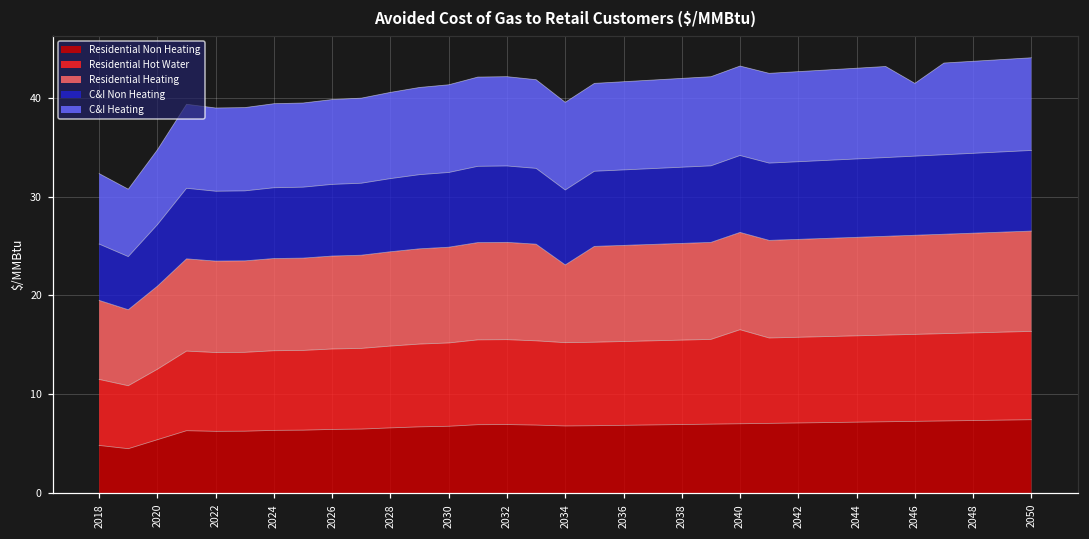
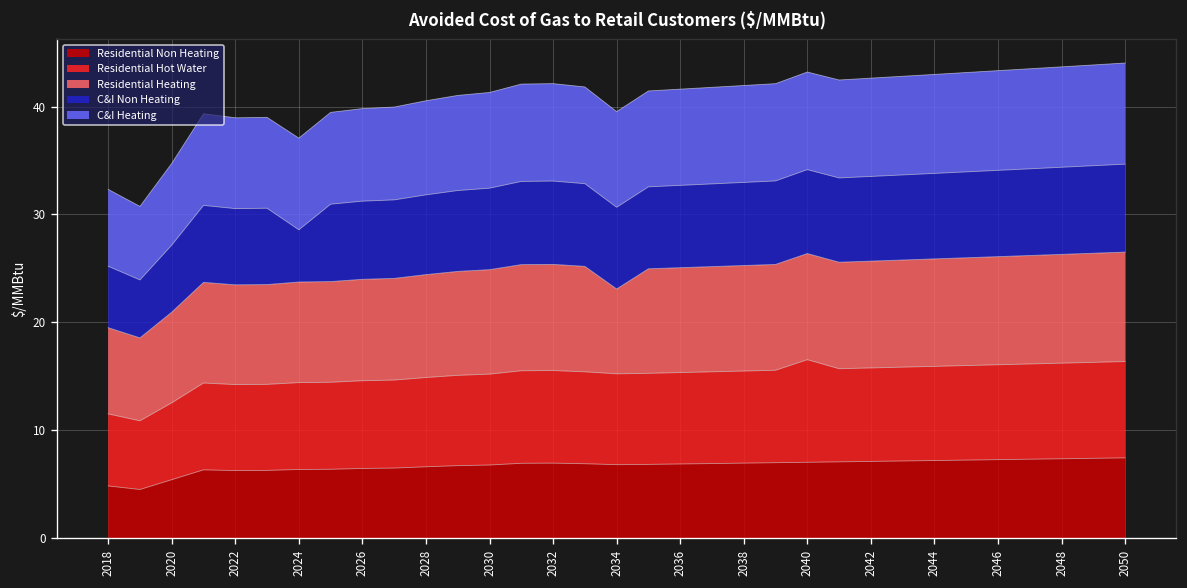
  {
    "Residential Non Heating": {
      "2018": 5,
      "2020": 5,
      "2022": 6,
      "2024": 6,
      "2026": 6,
      "2028": 7,
      "2030": 7,
      "2032": 7,
      "2034": 7,
      "2036": 7,
      "2038": 7,
      "2040": 7,
      "2042": 7,
      "2044": 7,
      "2046": 7,
      "2048": 7,
      "2050": 7
    },
    "Residential Hot Water": {
      "2018": 7,
      "2020": 7,
      "2022": 8,
      "2024": 8,
      "2026": 8,
      "2028": 8,
      "2030": 8,
      "2032": 9,
      "2034": 8,
      "2036": 8,
      "2038": 9,
      "2040": 10,
      "2042": 9,
      "2044": 9,
      "2046": 9,
      "2048": 9,
      "2050": 9
    },
    "Residential Heating": {
      "2018": 8,
      "2020": 8,
      "2022": 9,
      "2024": 9,
      "2026": 9,
      "2028": 10,
      "2030": 10,
      "2032": 10,
      "2034": 8,
      "2036": 10,
      "2038": 10,
      "2040": 10,
      "2042": 10,
      "2044": 10,
      "2046": 10,
      "2048": 10,
      "2050": 10
    },
    "C&I Non Heating": {
      "2018": 6,
      "2020": 6,
      "2022": 7,
-     "2024": 7,
+     "2024": 5,
      "2026": 7,
      "2028": 7,
      "2030": 8,
      "2032": 8,
      "2034": 8,
      "2036": 8,
      "2038": 8,
      "2040": 8,
      "2042": 8,
      "2044": 8,
      "2046": 8,
      "2048": 8,
      "2050": 8
    },
    "C&I Heating": {
      "2018": 7,
      "2020": 8,
      "2022": 8,
      "2024": 9,
      "2026": 9,
      "2028": 9,
      "2030": 9,
      "2032": 9,
      "2034": 9,
      "2036": 9,
      "2038": 9,
      "2040": 9,
      "2042": 9,
      "2044": 9,
-     "2046": 7,
+     "2046": 9,
      "2048": 9,
      "2050": 9
    }
  }
